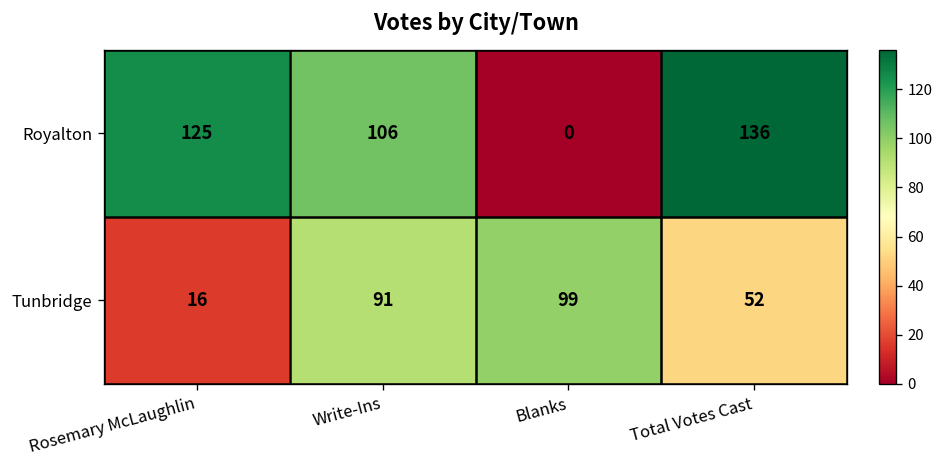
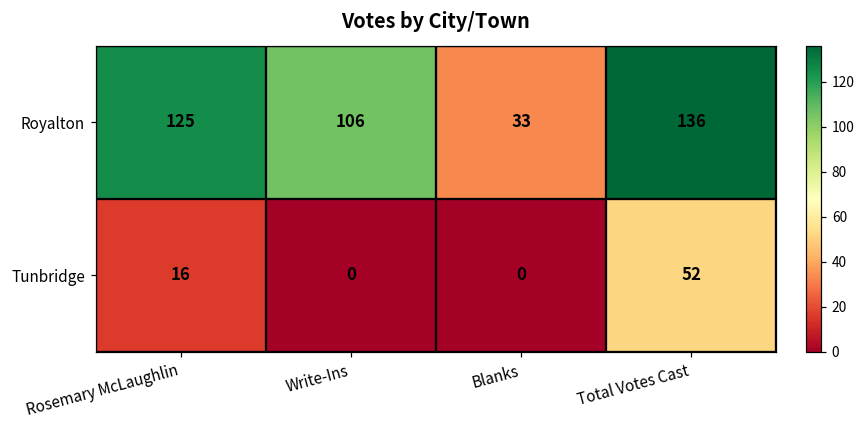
  {
    "Royalton": {
      "Rosemary McLaughlin": 125,
      "Write-Ins": 106,
-     "Blanks": 0,
+     "Blanks": 33,
      "Total Votes Cast": 136
    },
    "Tunbridge": {
      "Rosemary McLaughlin": 16,
-     "Write-Ins": 91,
-     "Blanks": 99,
+     "Write-Ins": 0,
+     "Blanks": 0,
      "Total Votes Cast": 52
    }
  }
